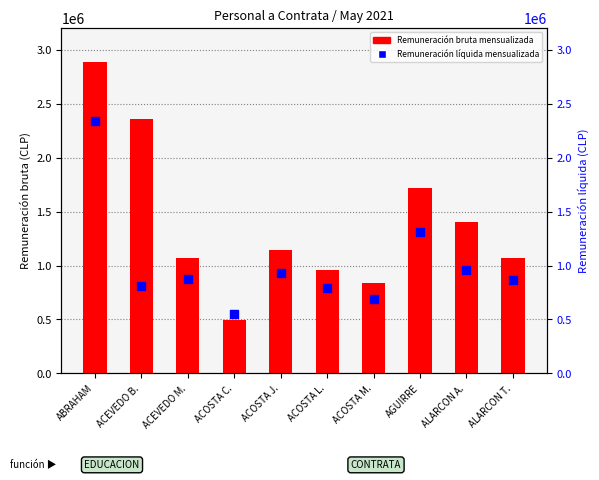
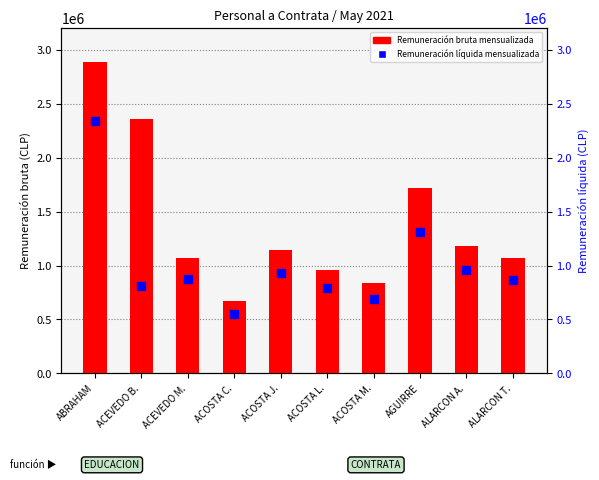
  {
    "Remuneración bruta mensualizada": {
      "ABRAHAM": 2890000,
      "ACEVEDO B.": 2360000,
      "ACEVEDO M.": 1070000,
-     "ACOSTA C.": 490000,
+     "ACOSTA C.": 670000,
      "ACOSTA J.": 1140000,
      "ACOSTA L.": 960000,
      "ACOSTA M.": 840000,
      "AGUIRRE": 1720000,
-     "ALARCON A.": 1400000,
+     "ALARCON A.": 1180000,
      "ALARCON T.": 1070000
    }
  }
